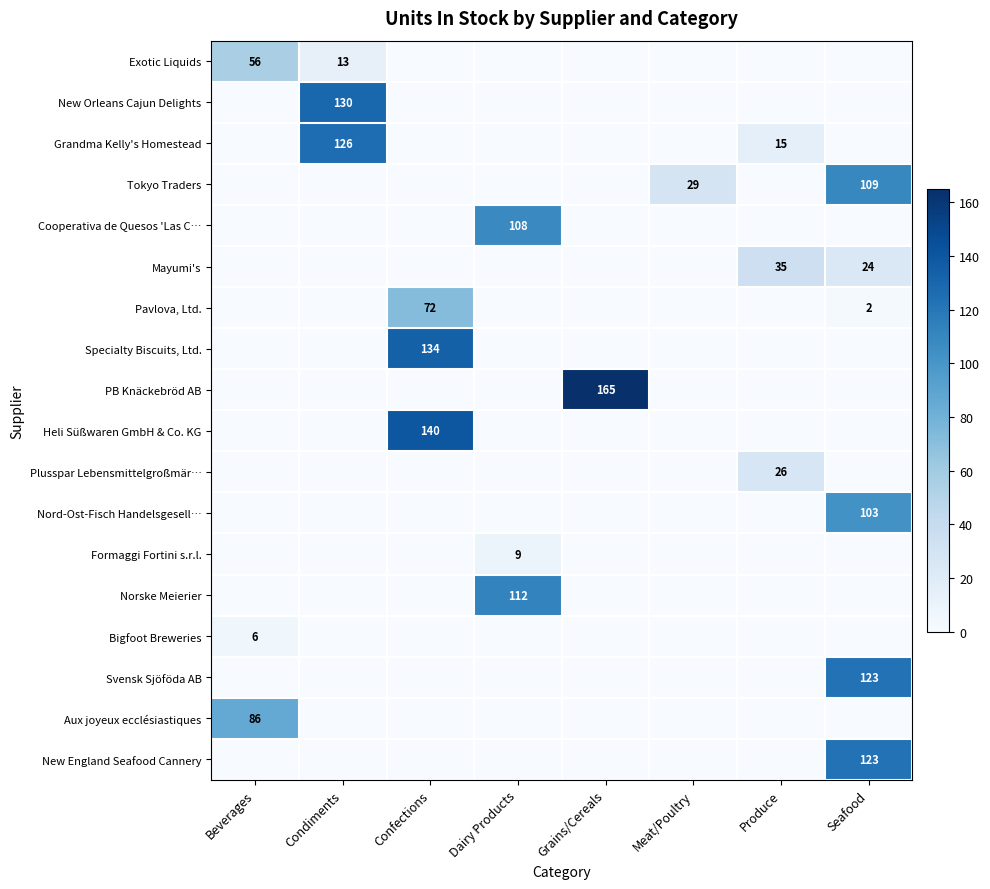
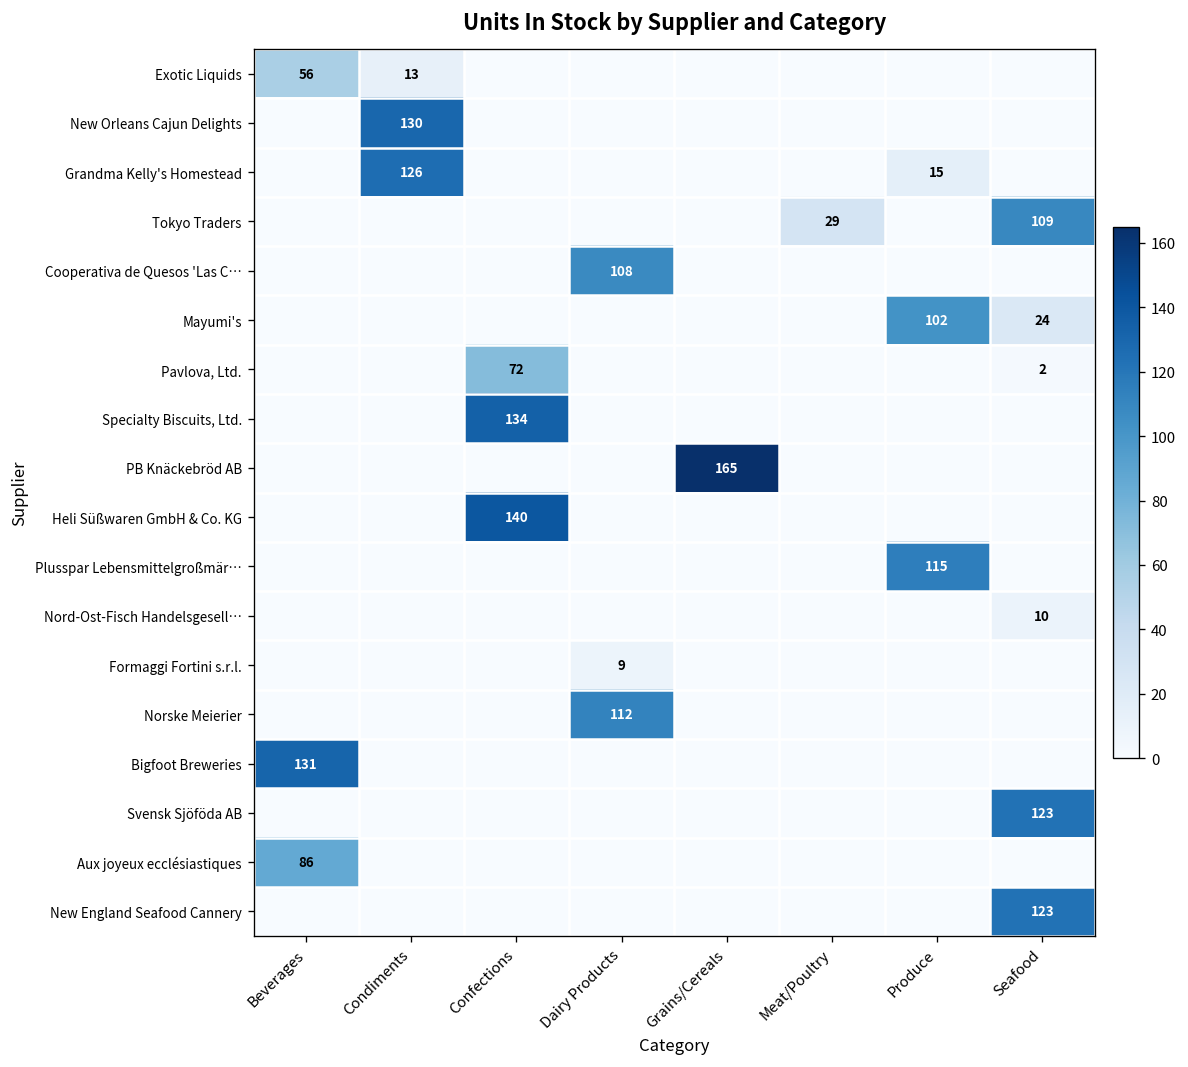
  {
    "Exotic Liquids": {
      "Beverages": 56,
      "Condiments": 13
    },
    "New Orleans Cajun Delights": {
      "Condiments": 130
    },
    "Grandma Kelly's Homestead": {
      "Condiments": 126,
      "Produce": 15
    },
    "Tokyo Traders": {
      "Meat/Poultry": 29,
      "Seafood": 109
    },
    "Cooperativa de Quesos 'Las C…": {
      "Dairy Products": 108
    },
    "Mayumi's": {
-     "Produce": 35,
+     "Produce": 102,
      "Seafood": 24
    },
    "Pavlova, Ltd.": {
      "Confections": 72,
      "Seafood": 2
    },
    "Specialty Biscuits, Ltd.": {
      "Confections": 134
    },
    "PB Knäckebröd AB": {
      "Grains/Cereals": 165
    },
    "Heli Süßwaren GmbH & Co. KG": {
      "Confections": 140
    },
    "Plusspar Lebensmittelgroßmär…": {
-     "Produce": 26
+     "Produce": 115
    },
    "Nord-Ost-Fisch Handelsgesell…": {
-     "Seafood": 103
+     "Seafood": 10
    },
    "Formaggi Fortini s.r.l.": {
      "Dairy Products": 9
    },
    "Norske Meierier": {
      "Dairy Products": 112
    },
    "Bigfoot Breweries": {
-     "Beverages": 6
+     "Beverages": 131
    },
    "Svensk Sjöföda AB": {
      "Seafood": 123
    },
    "Aux joyeux ecclésiastiques": {
      "Beverages": 86
    },
    "New England Seafood Cannery": {
      "Seafood": 123
    }
  }
